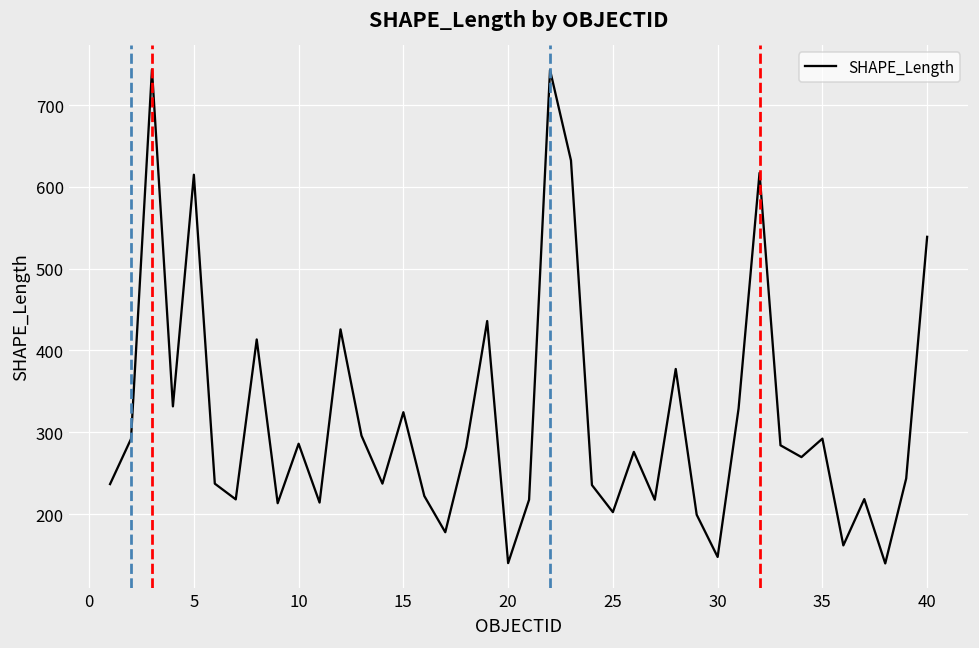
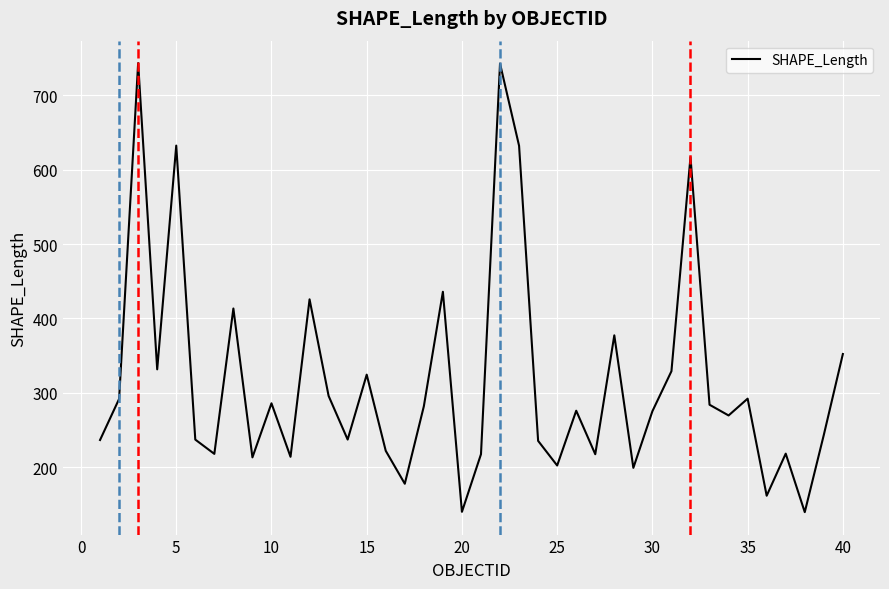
  {
-   "5": 610,
+   "5": 630,
    "10": 290,
    "15": 320,
    "20": 140,
    "25": 200,
-   "30": 150,
+   "30": 280,
    "35": 290,
-   "40": 540
+   "40": 350
  }
